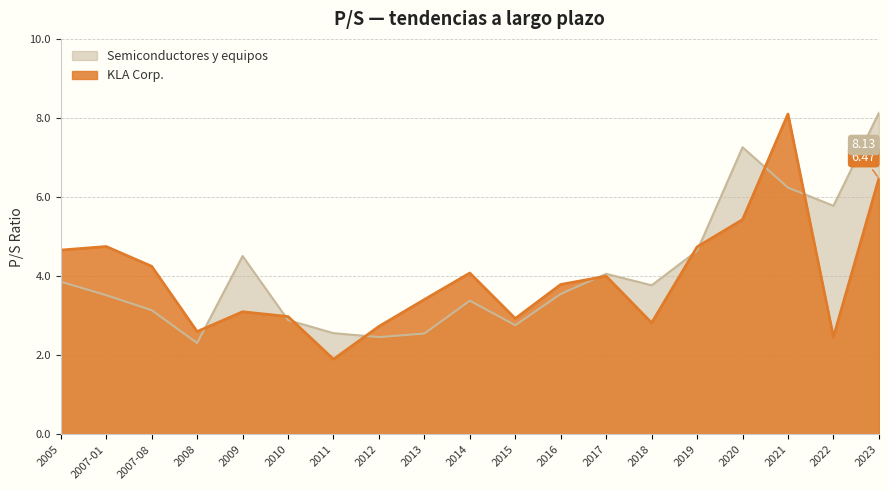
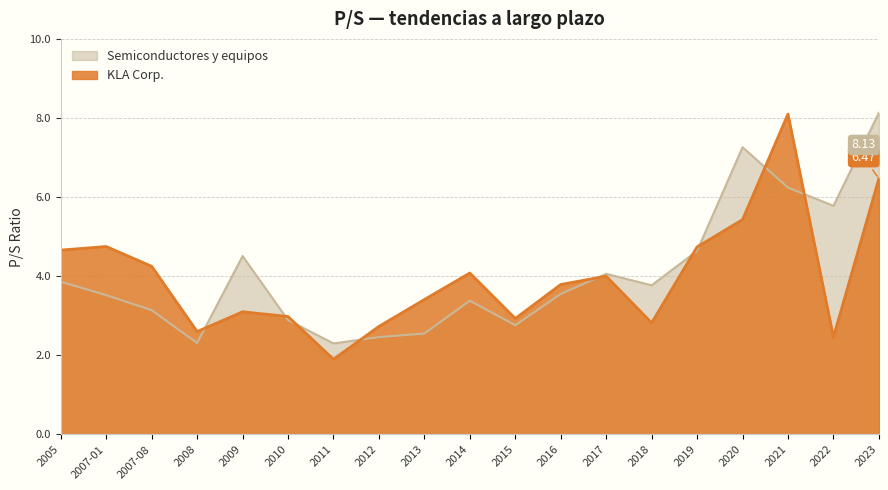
  {
    "Semiconductores y equipos": {
      "2005": 3.9,
      "2007-01": 3.5,
      "2007-08": 3.1,
      "2008": 2.3,
      "2009": 4.5,
      "2010": 2.9,
-     "2011": 2.6,
+     "2011": 2.3,
      "2012": 2.5,
      "2013": 2.6,
      "2014": 3.4,
      "2015": 2.8,
      "2016": 3.6,
      "2018": 3.8,
      "2019": 4.6,
      "2020": 7.3,
      "2021": 6.2,
      "2022": 5.8
    },
    "KLA Corp.": {
      "2005": 4.7,
      "2007-01": 4.8,
      "2007-08": 4.3,
      "2008": 2.6,
      "2009": 3.1,
      "2010": 3.0,
      "2011": 1.9,
      "2012": 2.7,
      "2013": 3.4,
      "2014": 4.1,
      "2015": 2.9,
      "2016": 3.8,
      "2018": 2.8,
      "2019": 4.7,
      "2020": 5.4,
      "2021": 8.1,
      "2022": 2.5
    }
  }
